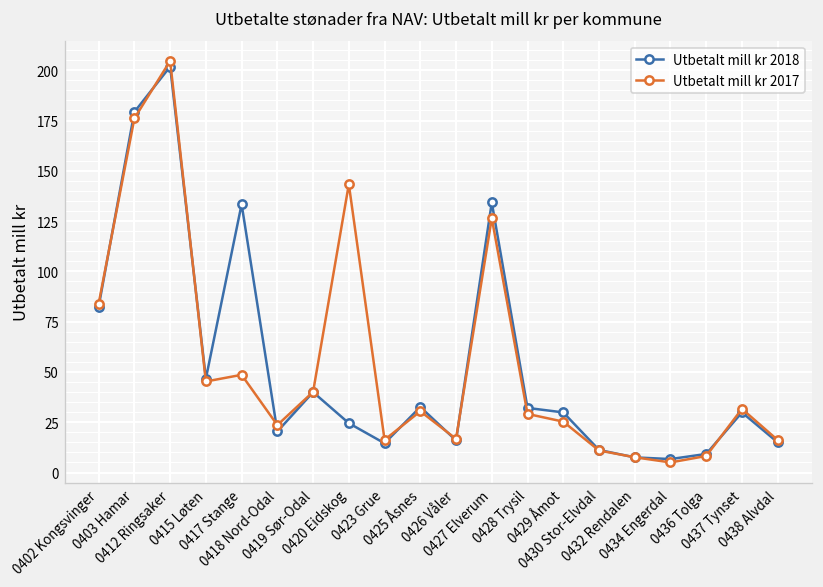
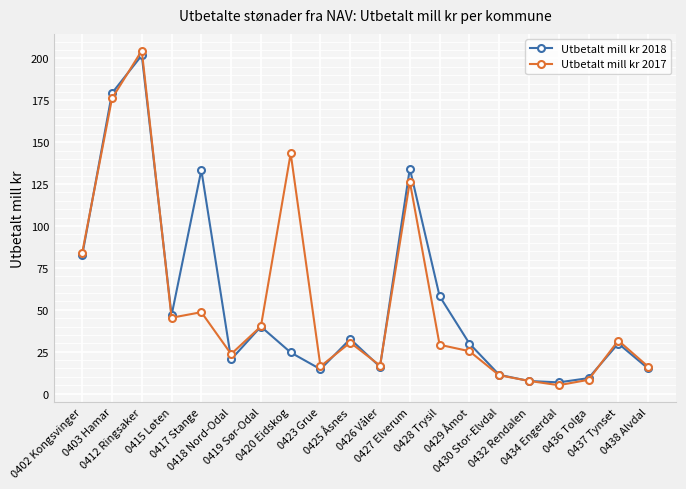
  {
    "Utbetalt mill kr 2018": {
      "0403 Hamar": 179,
      "0412 Ringsaker": 202,
      "0417 Stange": 133,
      "0418 Nord-Odal": 20,
      "0420 Eidskog": 25,
      "0423 Grue": 15,
      "0425 Åsnes": 33,
      "0427 Elverum": 134,
-     "0428 Trysil": 32,
+     "0428 Trysil": 58,
      "0429 Åmot": 30,
      "0434 Engerdal": 7,
      "0437 Tynset": 30
    },
    "Utbetalt mill kr 2017": {
      "0403 Hamar": 176,
      "0412 Ringsaker": 205,
      "0417 Stange": 49,
      "0418 Nord-Odal": 24,
      "0420 Eidskog": 143,
      "0423 Grue": 16,
      "0425 Åsnes": 30,
      "0427 Elverum": 126,
      "0428 Trysil": 29,
      "0429 Åmot": 25,
      "0434 Engerdal": 5,
      "0437 Tynset": 32
    }
  }
